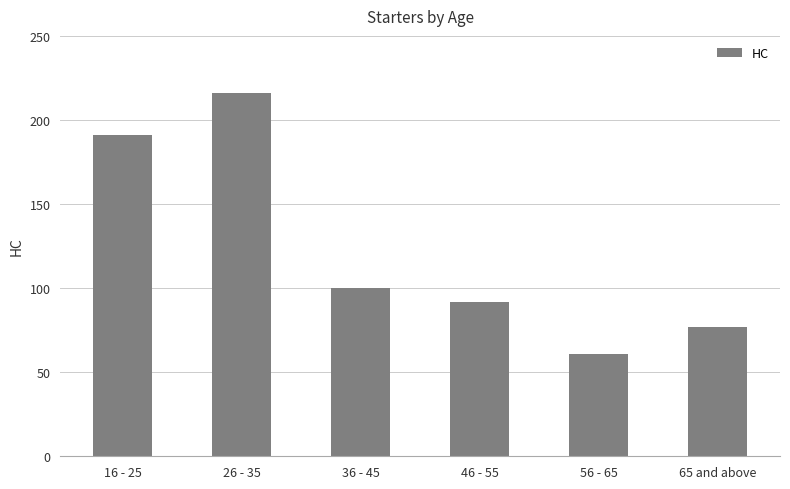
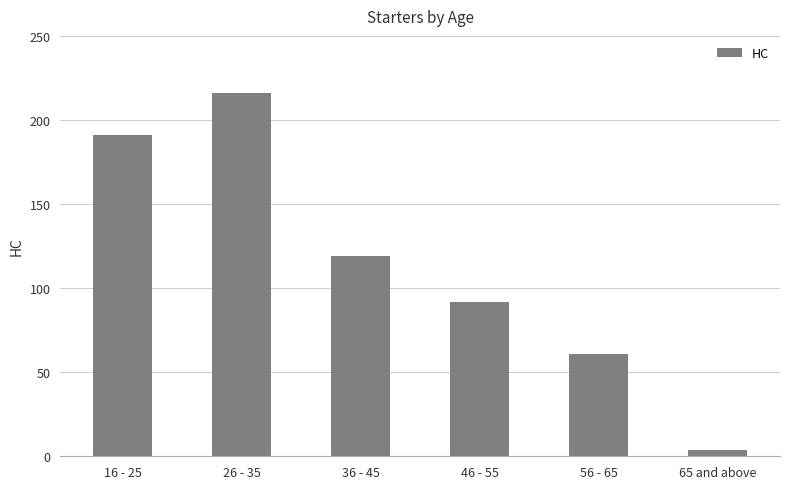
  {
    "16 - 25": 191,
    "26 - 35": 216,
-   "36 - 45": 100,
+   "36 - 45": 119,
    "46 - 55": 92,
    "56 - 65": 61,
-   "65 and above": 77
+   "65 and above": 4
  }
